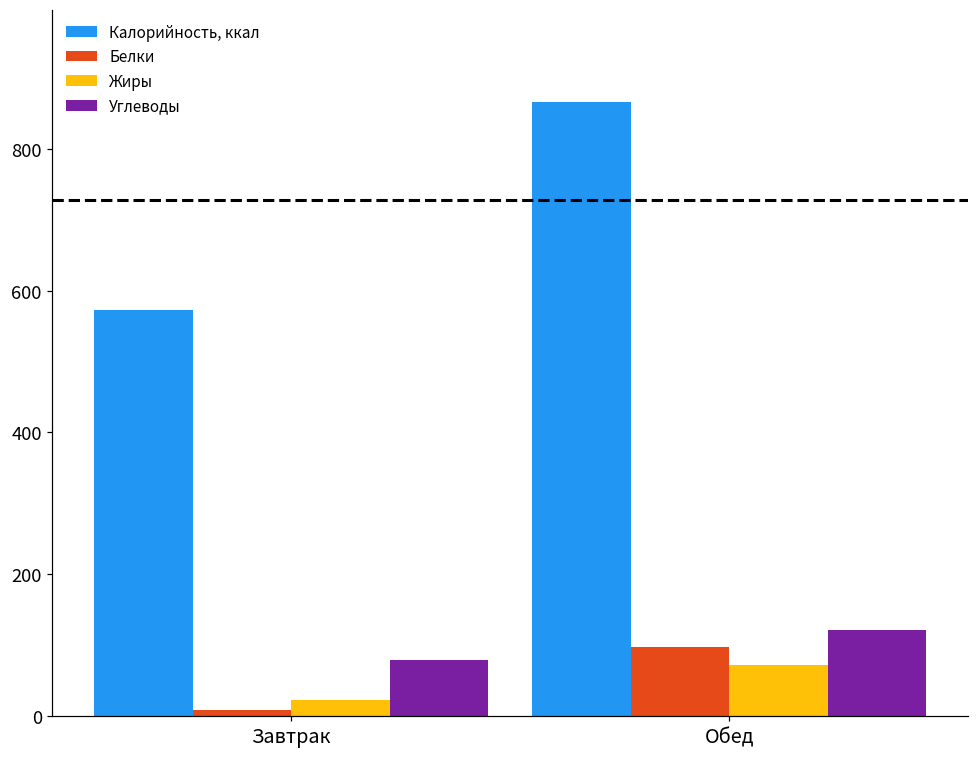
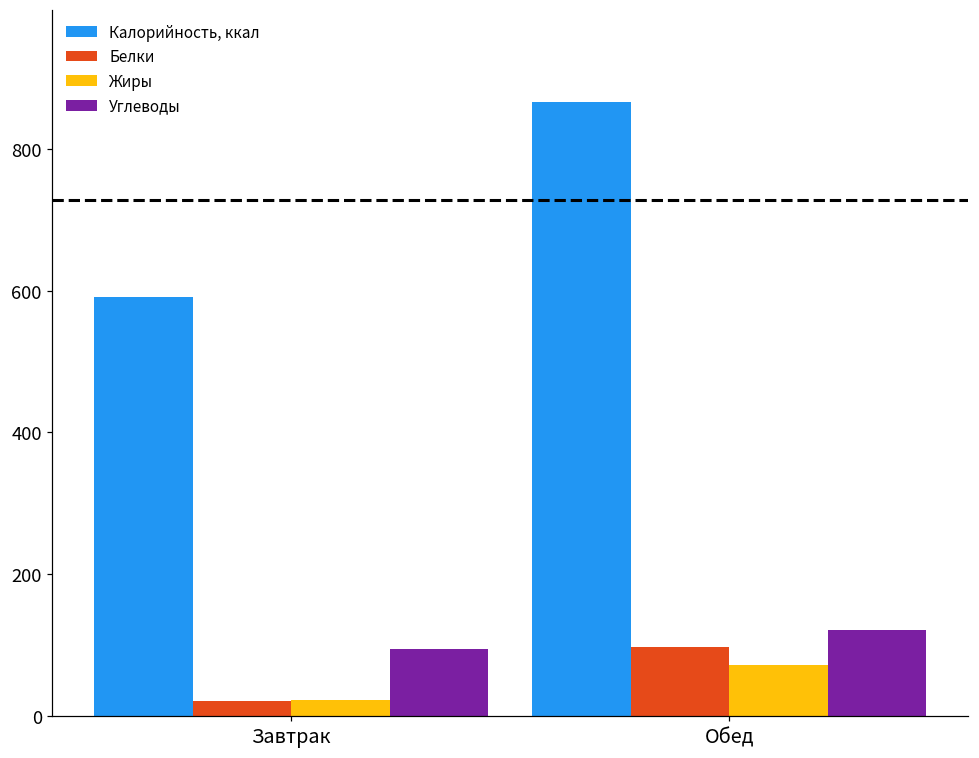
  {
    "Калорийность, ккал": {
-     "Завтрак": 570,
+     "Завтрак": 590,
      "Обед": 870
    },
    "Белки": {
-     "Завтрак": 10,
+     "Завтрак": 20,
      "Обед": 100
    },
    "Жиры": {
      "Завтрак": 20,
      "Обед": 70
    },
    "Углеводы": {
-     "Завтрак": 80,
+     "Завтрак": 90,
      "Обед": 120
    }
  }
